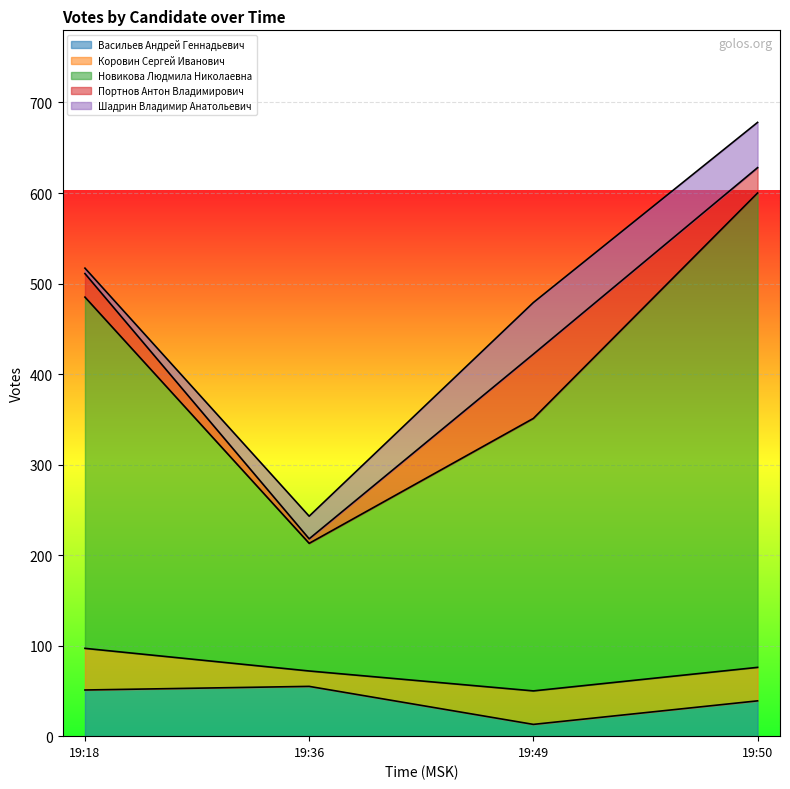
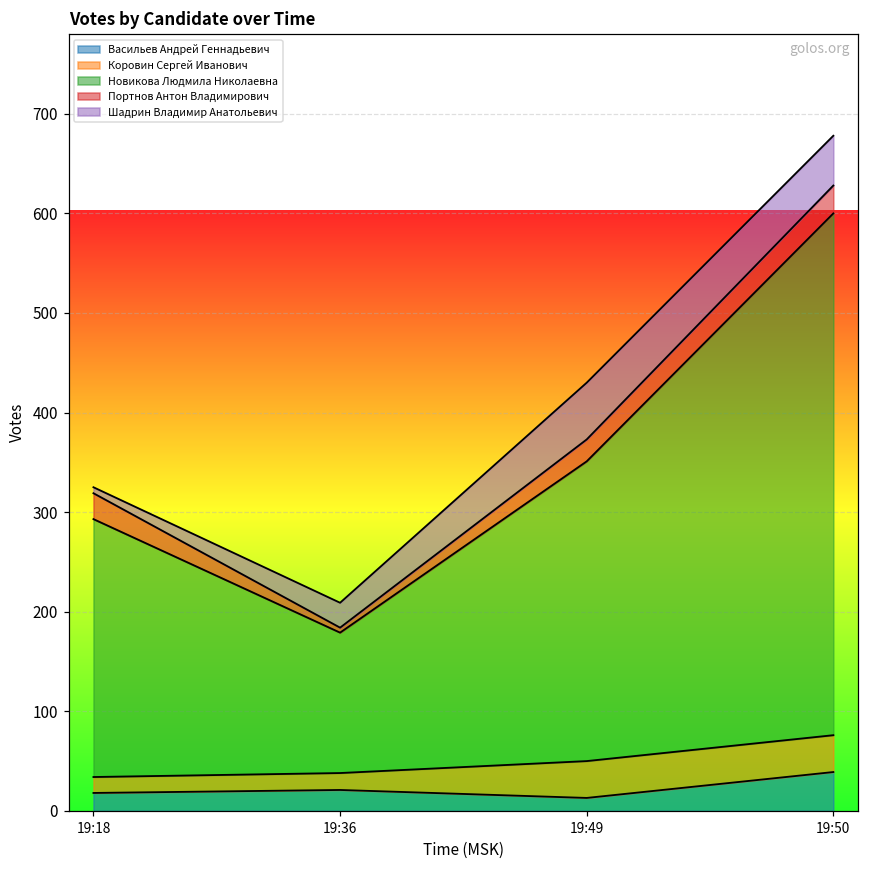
  {
    "Васильев Андрей Геннадьевич": {
-     "19:18": 50,
-     "19:36": 60,
+     "19:18": 20,
+     "19:36": 20,
      "19:49": 10,
      "19:50": 40
    },
    "Коровин Сергей Иванович": {
-     "19:18": 50,
+     "19:18": 20,
      "19:36": 20,
      "19:49": 40,
      "19:50": 40
    },
    "Новикова Людмила Николаевна": {
-     "19:18": 390,
+     "19:18": 260,
      "19:36": 140,
      "19:49": 300,
      "19:50": 520
    },
    "Портнов Антон Владимирович": {
      "19:18": 30,
      "19:36": 10,
-     "19:49": 70,
+     "19:49": 20,
      "19:50": 30
    },
    "Шадрин Владимир Анатольевич": {
      "19:18": 10,
      "19:36": 30,
      "19:49": 60,
      "19:50": 50
    }
  }
